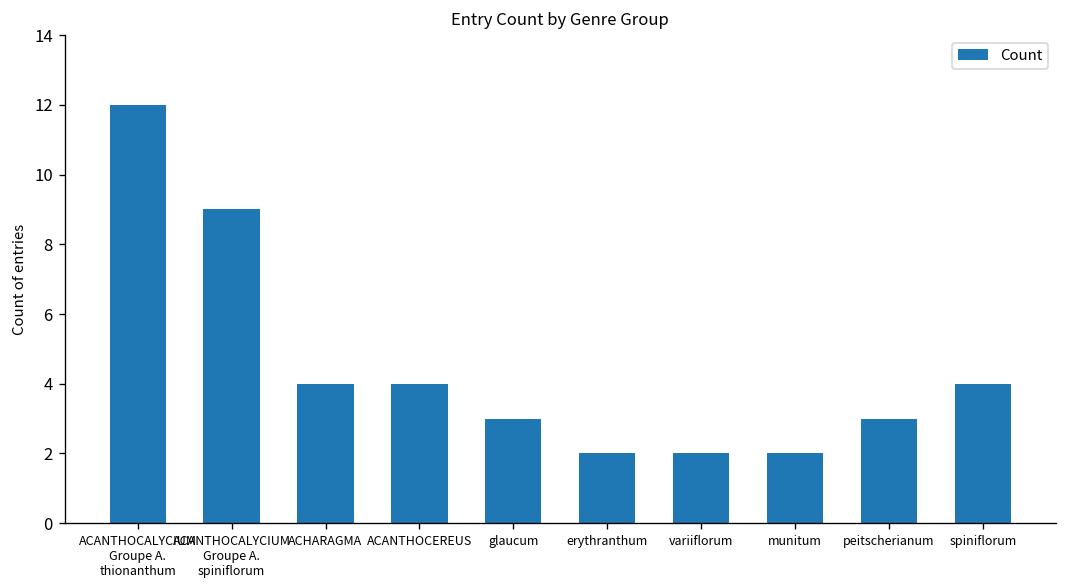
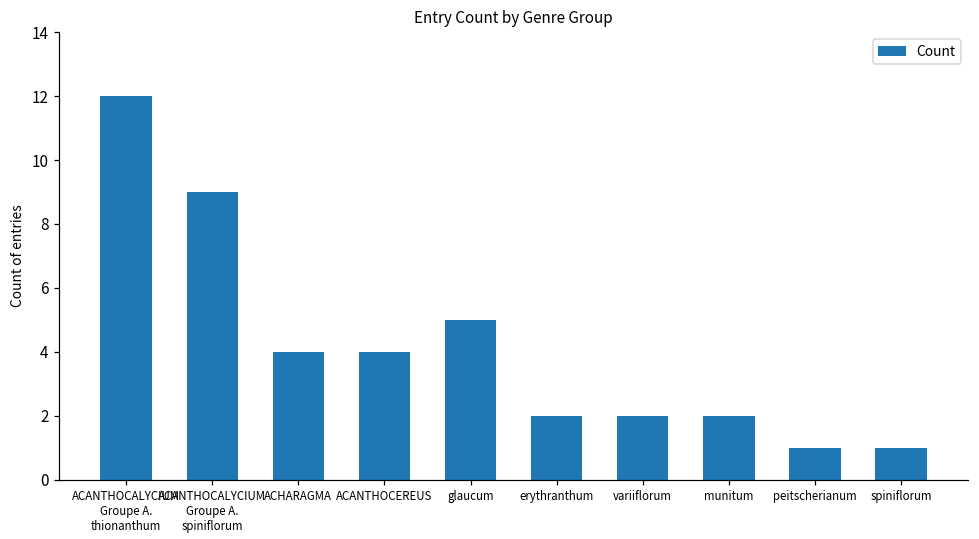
  {
    "ACHARAGMA": 4,
    "ACANTHOCEREUS": 4,
-   "glaucum": 3,
+   "glaucum": 5,
    "erythranthum": 2,
    "variiflorum": 2,
    "munitum": 2,
-   "peitscherianum": 3,
-   "spiniflorum": 4
+   "peitscherianum": 1,
+   "spiniflorum": 1
  }
